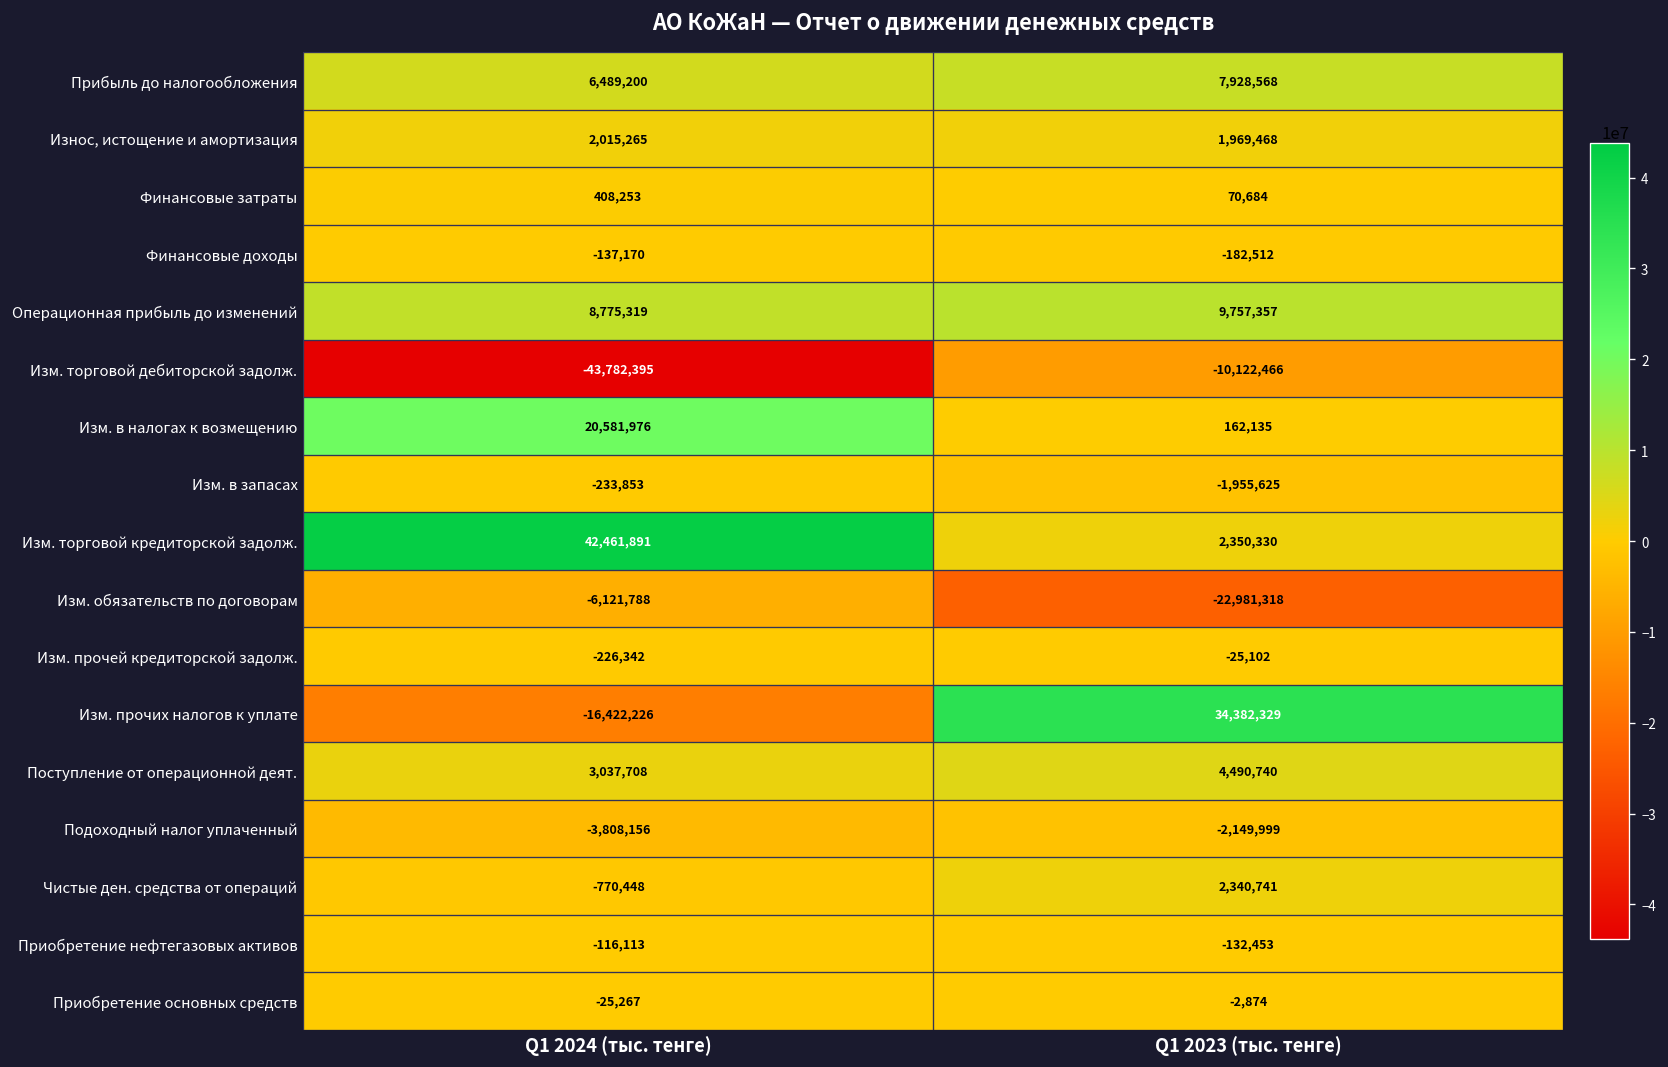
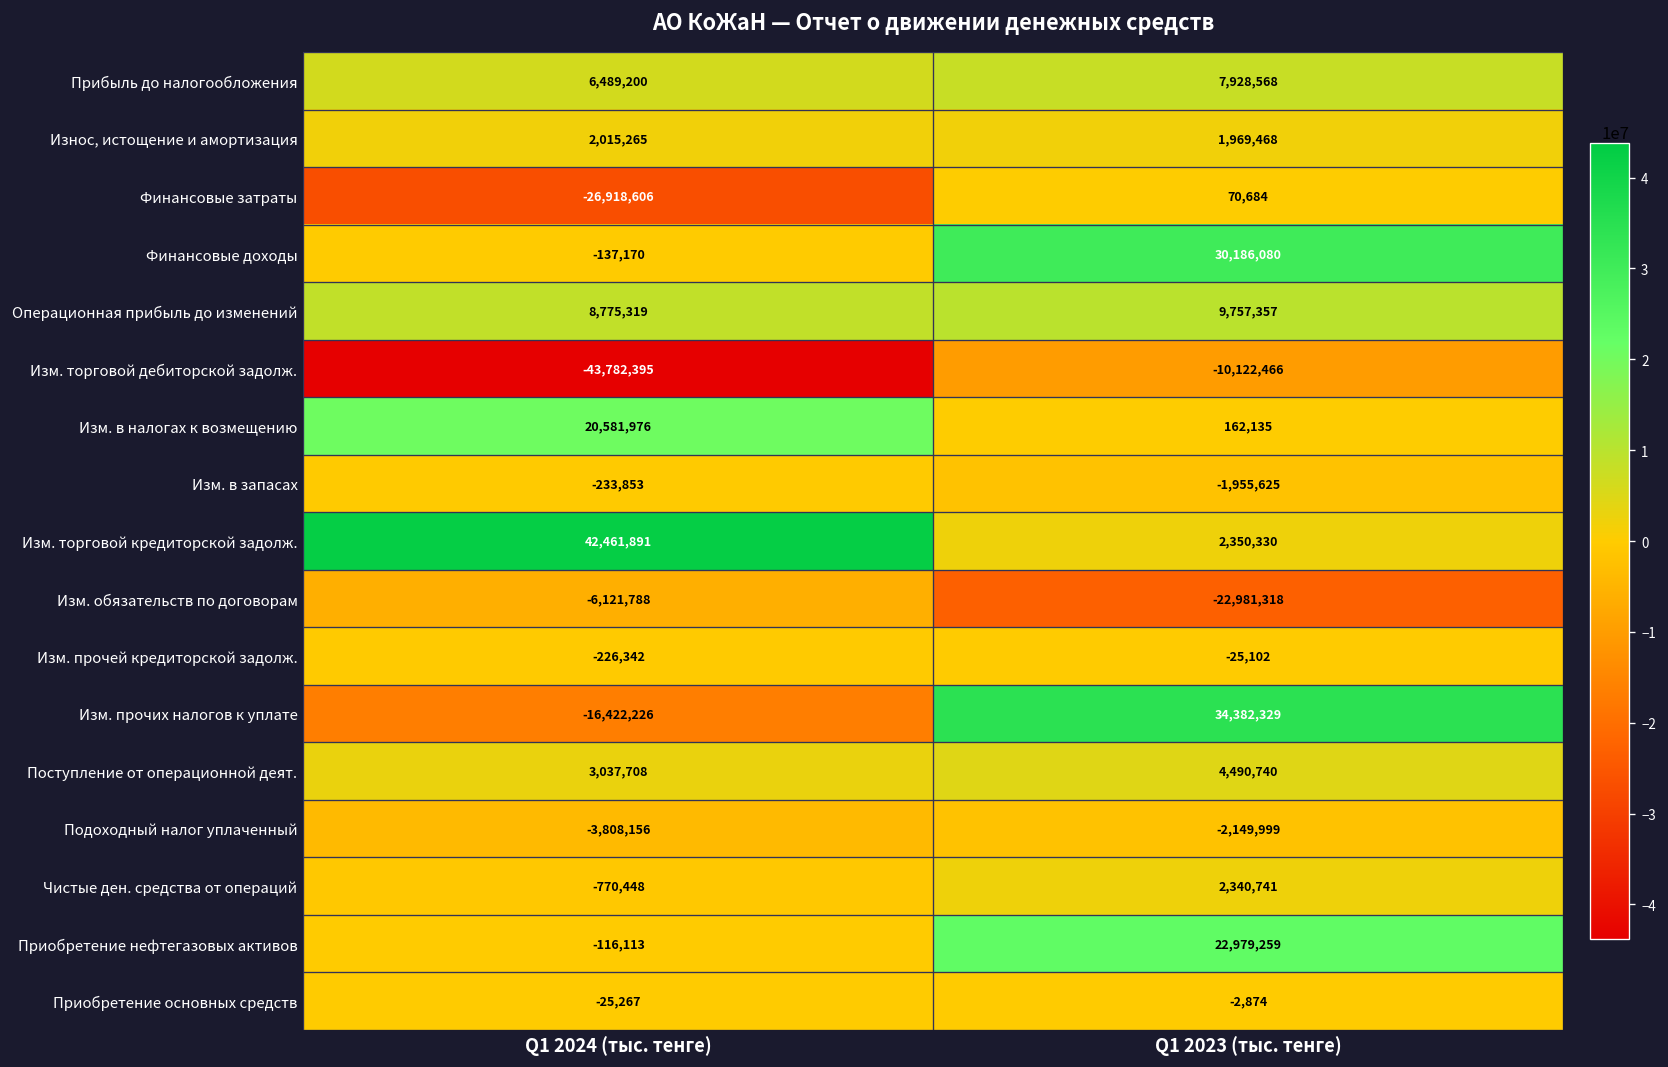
  {
    "Прибыль до налогообложения": {
      "Q1 2024 (тыс. тенге)": "6,489,200",
      "Q1 2023 (тыс. тенге)": "7,928,568"
    },
    "Износ, истощение и амортизация": {
      "Q1 2024 (тыс. тенге)": "2,015,265",
      "Q1 2023 (тыс. тенге)": "1,969,468"
    },
    "Финансовые затраты": {
-     "Q1 2024 (тыс. тенге)": "408,253",
+     "Q1 2024 (тыс. тенге)": "-26,918,606",
      "Q1 2023 (тыс. тенге)": "70,684"
    },
    "Финансовые доходы": {
      "Q1 2024 (тыс. тенге)": "-137,170",
-     "Q1 2023 (тыс. тенге)": "-182,512"
+     "Q1 2023 (тыс. тенге)": "30,186,080"
    },
    "Операционная прибыль до изменений": {
      "Q1 2024 (тыс. тенге)": "8,775,319",
      "Q1 2023 (тыс. тенге)": "9,757,357"
    },
    "Изм. торговой дебиторской задолж.": {
      "Q1 2024 (тыс. тенге)": "-43,782,395",
      "Q1 2023 (тыс. тенге)": "-10,122,466"
    },
    "Изм. в налогах к возмещению": {
      "Q1 2024 (тыс. тенге)": "20,581,976",
      "Q1 2023 (тыс. тенге)": "162,135"
    },
    "Изм. в запасах": {
      "Q1 2024 (тыс. тенге)": "-233,853",
      "Q1 2023 (тыс. тенге)": "-1,955,625"
    },
    "Изм. торговой кредиторской задолж.": {
      "Q1 2024 (тыс. тенге)": "42,461,891",
      "Q1 2023 (тыс. тенге)": "2,350,330"
    },
    "Изм. обязательств по договорам": {
      "Q1 2024 (тыс. тенге)": "-6,121,788",
      "Q1 2023 (тыс. тенге)": "-22,981,318"
    },
    "Изм. прочей кредиторской задолж.": {
      "Q1 2024 (тыс. тенге)": "-226,342",
      "Q1 2023 (тыс. тенге)": "-25,102"
    },
    "Изм. прочих налогов к уплате": {
      "Q1 2024 (тыс. тенге)": "-16,422,226",
      "Q1 2023 (тыс. тенге)": "34,382,329"
    },
    "Поступление от операционной деят.": {
      "Q1 2024 (тыс. тенге)": "3,037,708",
      "Q1 2023 (тыс. тенге)": "4,490,740"
    },
    "Подоходный налог уплаченный": {
      "Q1 2024 (тыс. тенге)": "-3,808,156",
      "Q1 2023 (тыс. тенге)": "-2,149,999"
    },
    "Чистые ден. средства от операций": {
      "Q1 2024 (тыс. тенге)": "-770,448",
      "Q1 2023 (тыс. тенге)": "2,340,741"
    },
    "Приобретение нефтегазовых активов": {
      "Q1 2024 (тыс. тенге)": "-116,113",
-     "Q1 2023 (тыс. тенге)": "-132,453"
+     "Q1 2023 (тыс. тенге)": "22,979,259"
    },
    "Приобретение основных средств": {
      "Q1 2024 (тыс. тенге)": "-25,267",
      "Q1 2023 (тыс. тенге)": "-2,874"
    }
  }
